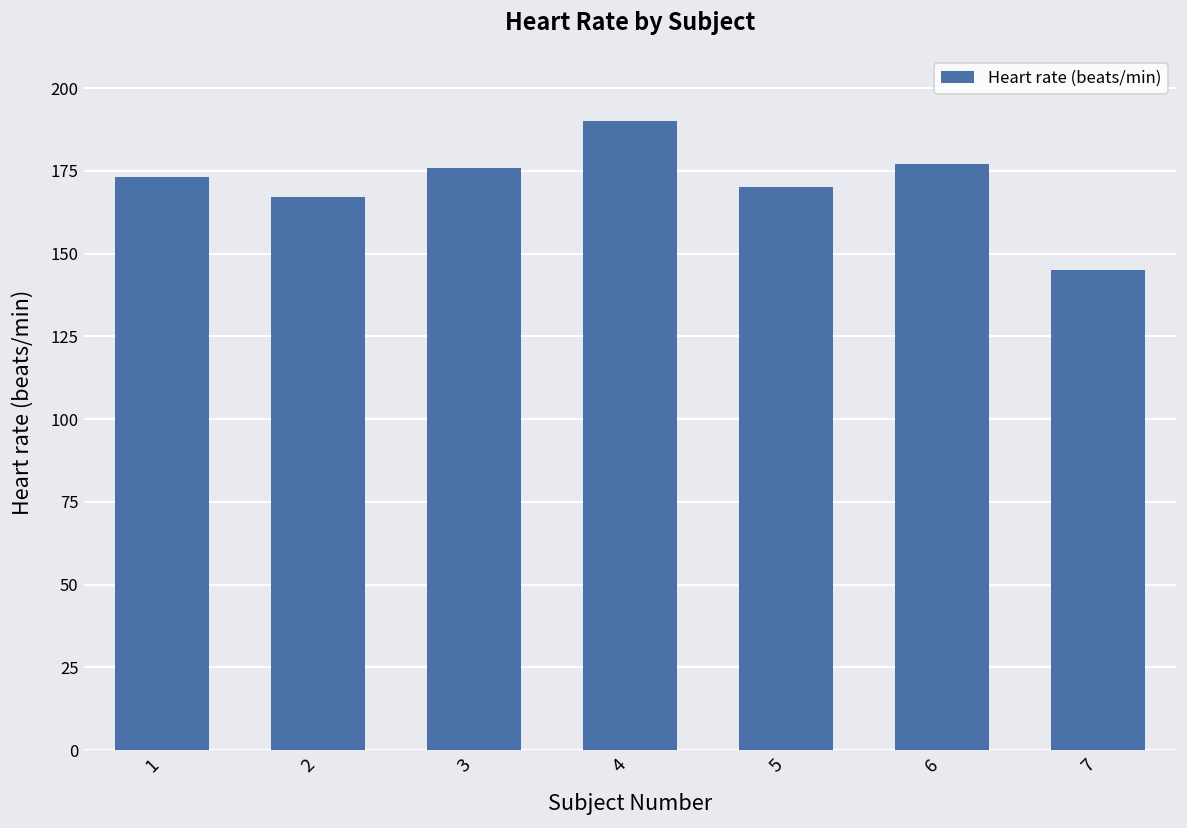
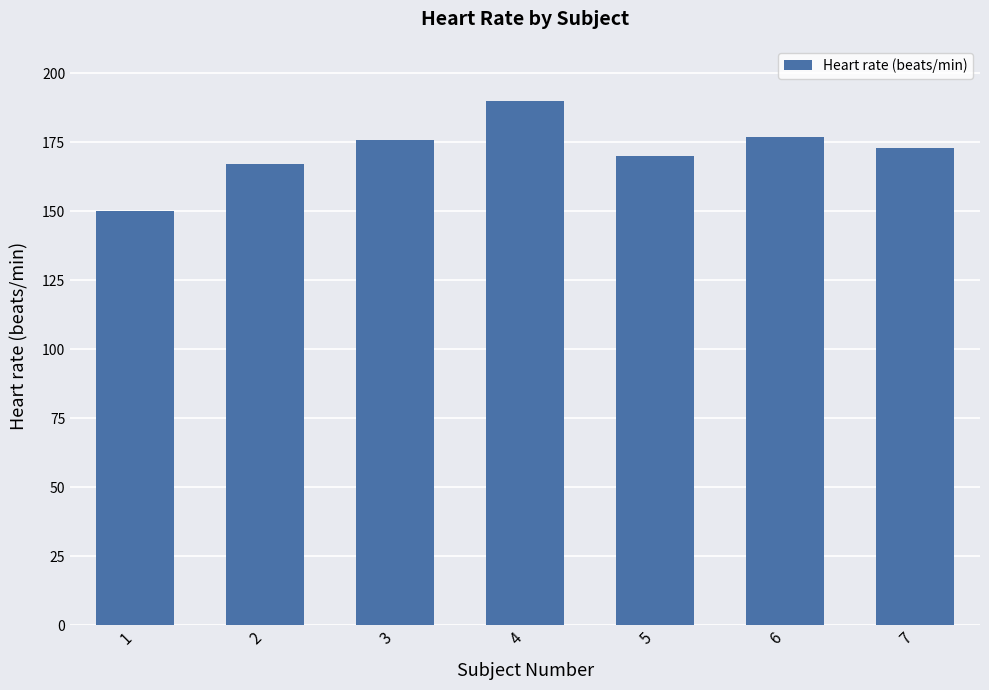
  {
-   "1": 173,
+   "1": 150,
    "2": 167,
    "3": 176,
    "4": 190,
    "5": 170,
    "6": 177,
-   "7": 145
+   "7": 173
  }
